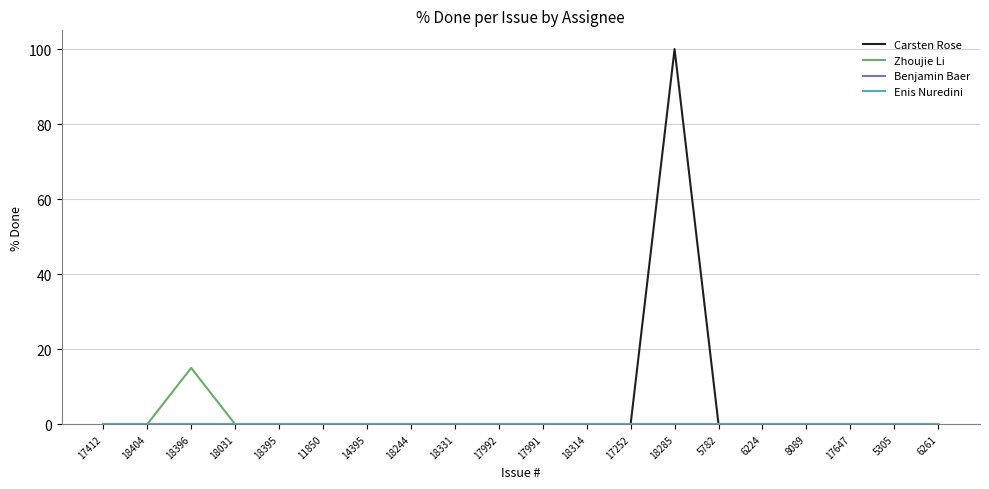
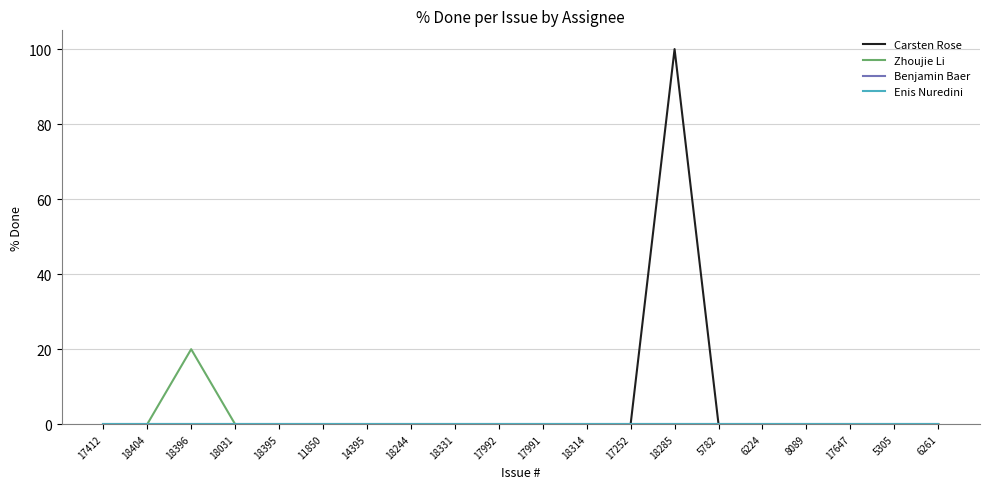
  {
    "Carsten Rose": {
      "18285": 100
    },
    "Zhoujie Li": {
-     "18396": 15
+     "18396": 20
    }
  }
